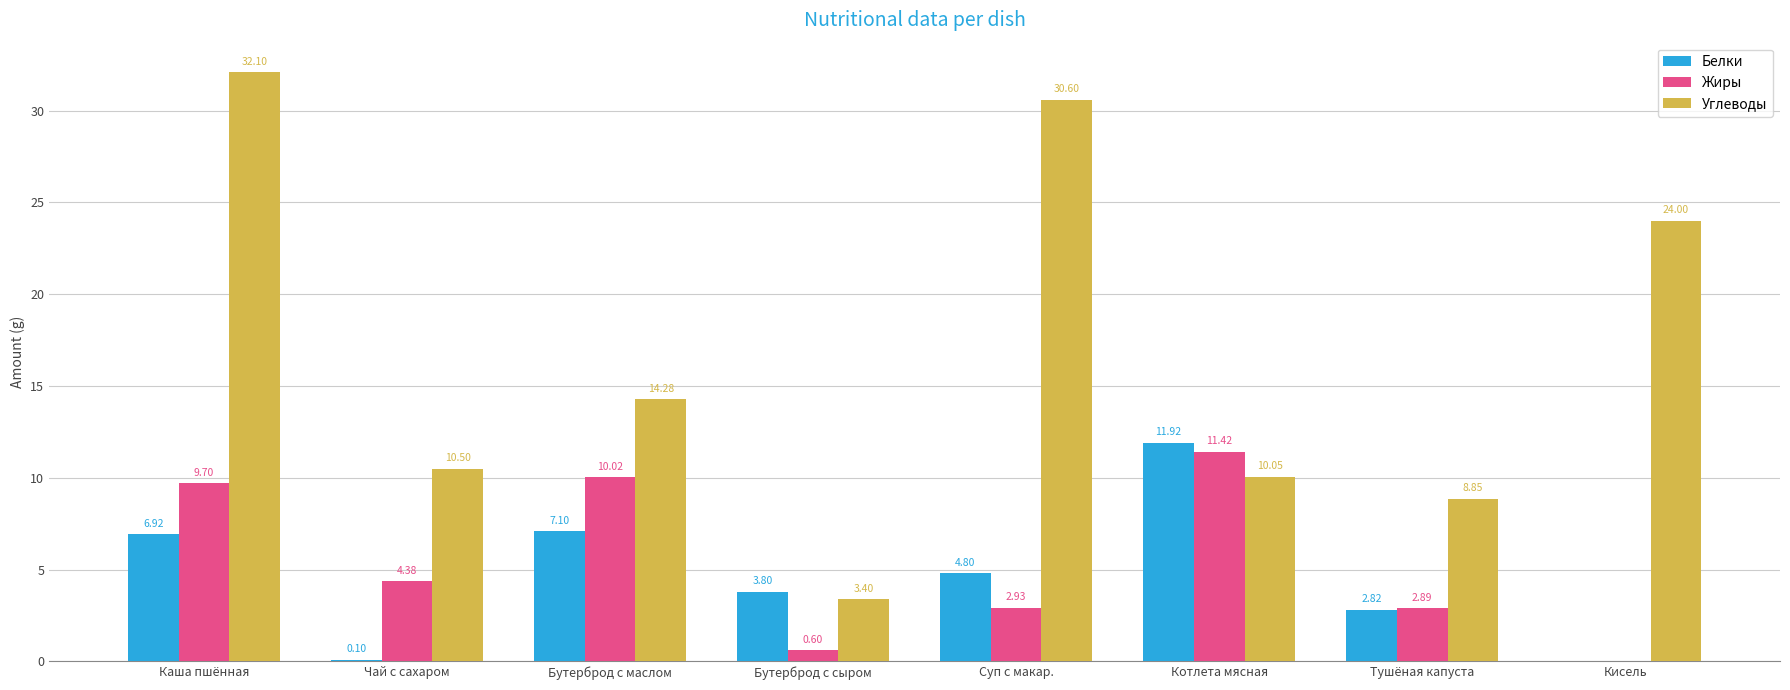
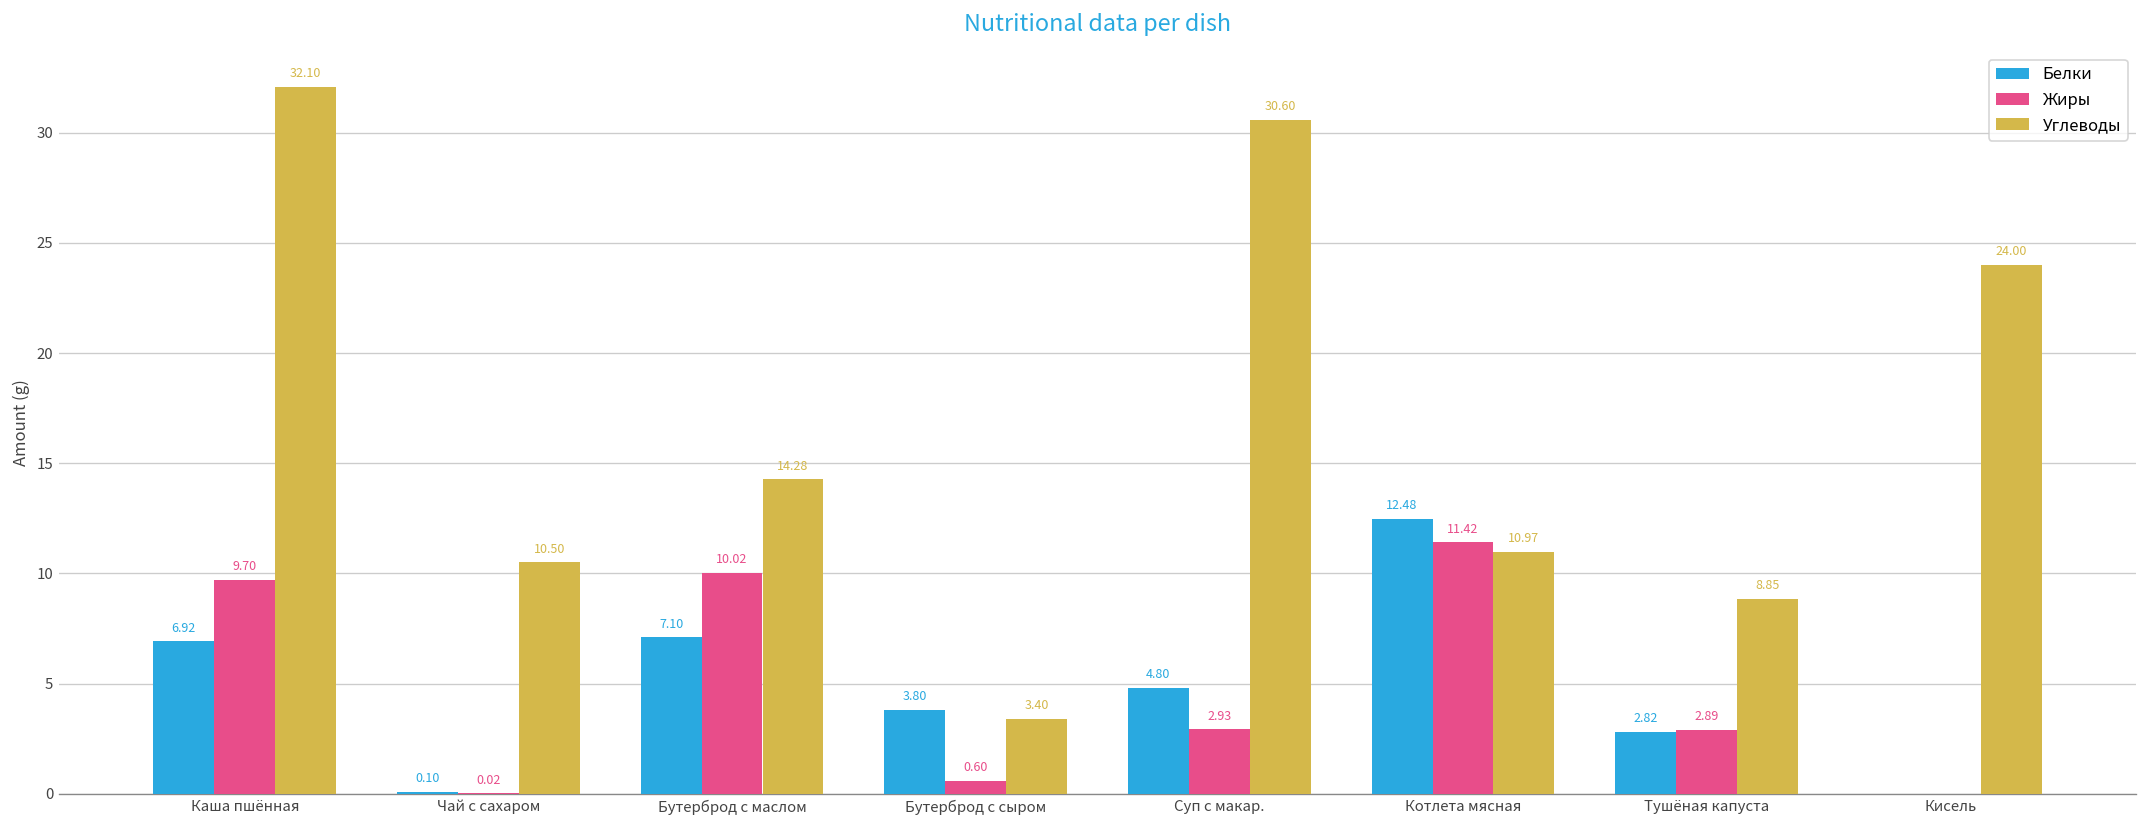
  {
    "Белки": {
      "Каша пшённая": 6.92,
      "Чай с сахаром": 0.10,
      "Бутерброд с маслом": 7.10,
      "Бутерброд с сыром": 3.80,
      "Суп с макар.": 4.80,
-     "Котлета мясная": 11.92,
+     "Котлета мясная": 12.48,
      "Тушёная капуста": 2.82
    },
    "Жиры": {
      "Каша пшённая": 9.70,
-     "Чай с сахаром": 4.38,
+     "Чай с сахаром": 0.02,
      "Бутерброд с маслом": 10.02,
      "Бутерброд с сыром": 0.60,
      "Суп с макар.": 2.93,
      "Котлета мясная": 11.42,
      "Тушёная капуста": 2.89
    },
    "Углеводы": {
      "Каша пшённая": 32.10,
      "Чай с сахаром": 10.50,
      "Бутерброд с маслом": 14.28,
      "Бутерброд с сыром": 3.40,
      "Суп с макар.": 30.60,
-     "Котлета мясная": 10.05,
+     "Котлета мясная": 10.97,
      "Тушёная капуста": 8.85,
      "Кисель": 24.00
    }
  }
